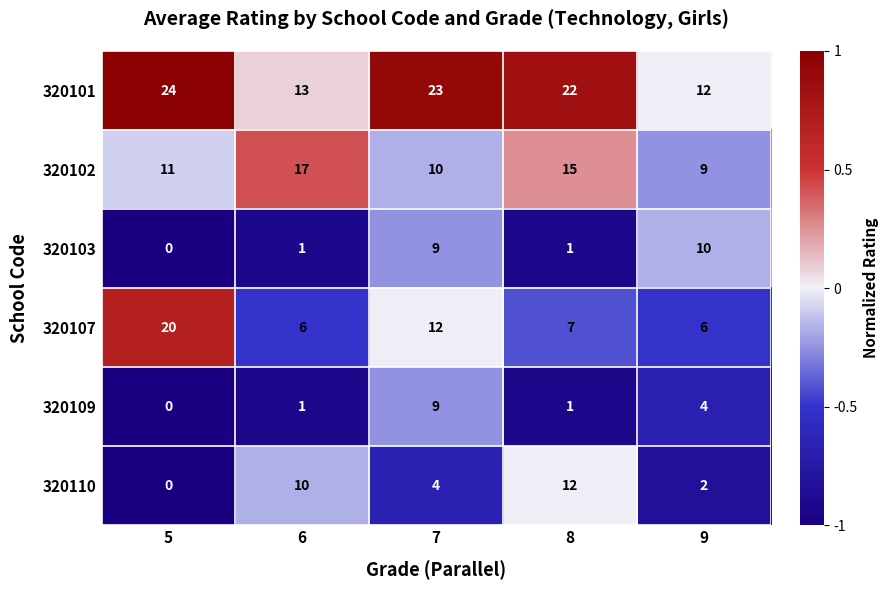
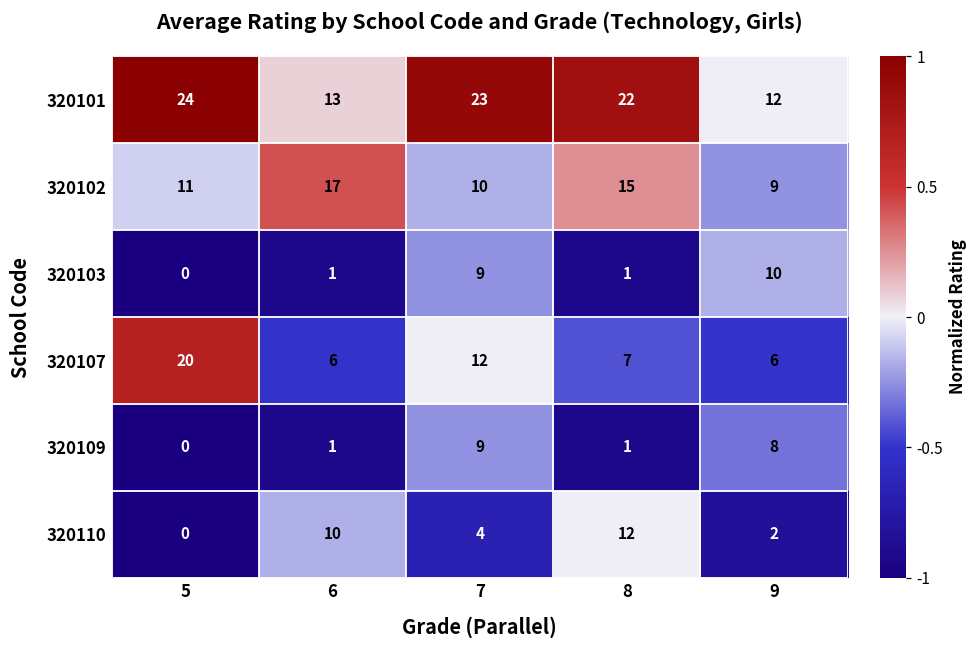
  {
    "320101": {
      "5": 24,
      "6": 13,
      "7": 23,
      "8": 22,
      "9": 12
    },
    "320102": {
      "5": 11,
      "6": 17,
      "7": 10,
      "8": 15,
      "9": 9
    },
    "320103": {
      "5": 0,
      "6": 1,
      "7": 9,
      "8": 1,
      "9": 10
    },
    "320107": {
      "5": 20,
      "6": 6,
      "7": 12,
      "8": 7,
      "9": 6
    },
    "320109": {
      "5": 0,
      "6": 1,
      "7": 9,
      "8": 1,
-     "9": 4
+     "9": 8
    },
    "320110": {
      "5": 0,
      "6": 10,
      "7": 4,
      "8": 12,
      "9": 2
    }
  }
